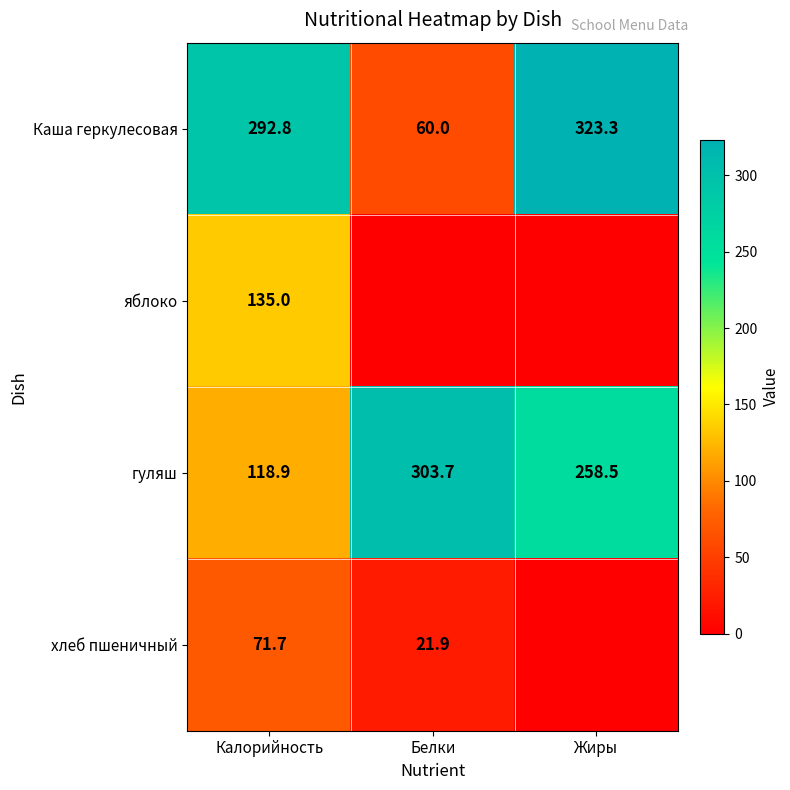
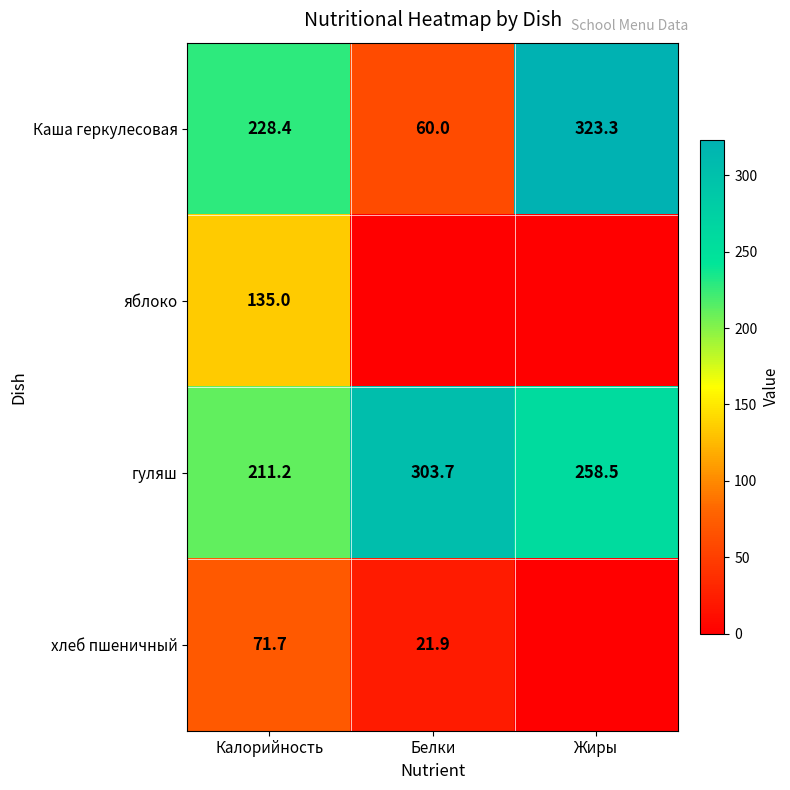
  {
    "Каша геркулесовая": {
-     "Калорийность": 292.8,
+     "Калорийность": 228.4,
      "Белки": 60.0,
      "Жиры": 323.3
    },
    "яблоко": {
      "Калорийность": 135.0
    },
    "гуляш": {
-     "Калорийность": 118.9,
+     "Калорийность": 211.2,
      "Белки": 303.7,
      "Жиры": 258.5
    },
    "хлеб пшеничный": {
      "Калорийность": 71.7,
      "Белки": 21.9
    }
  }
